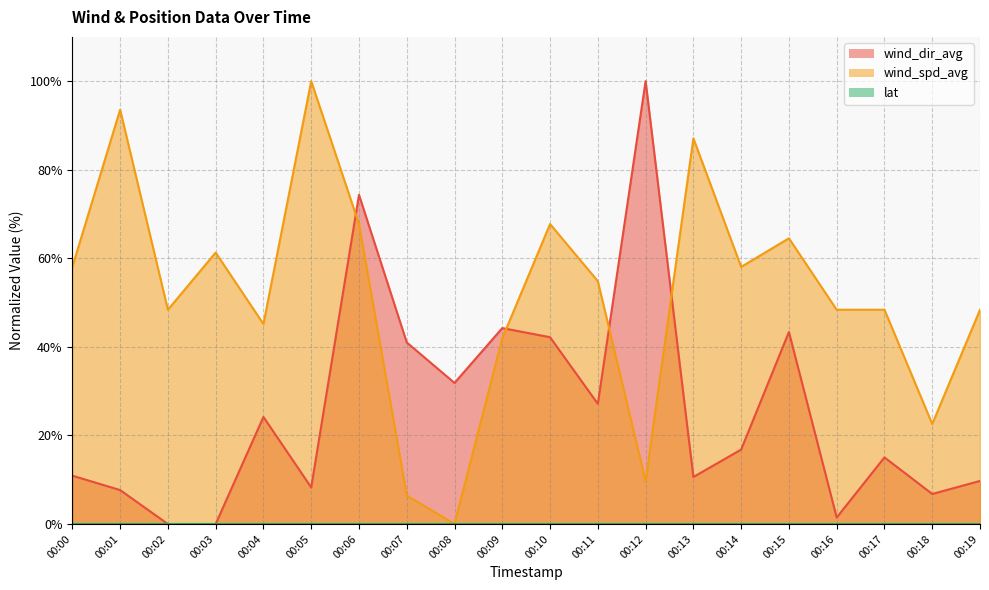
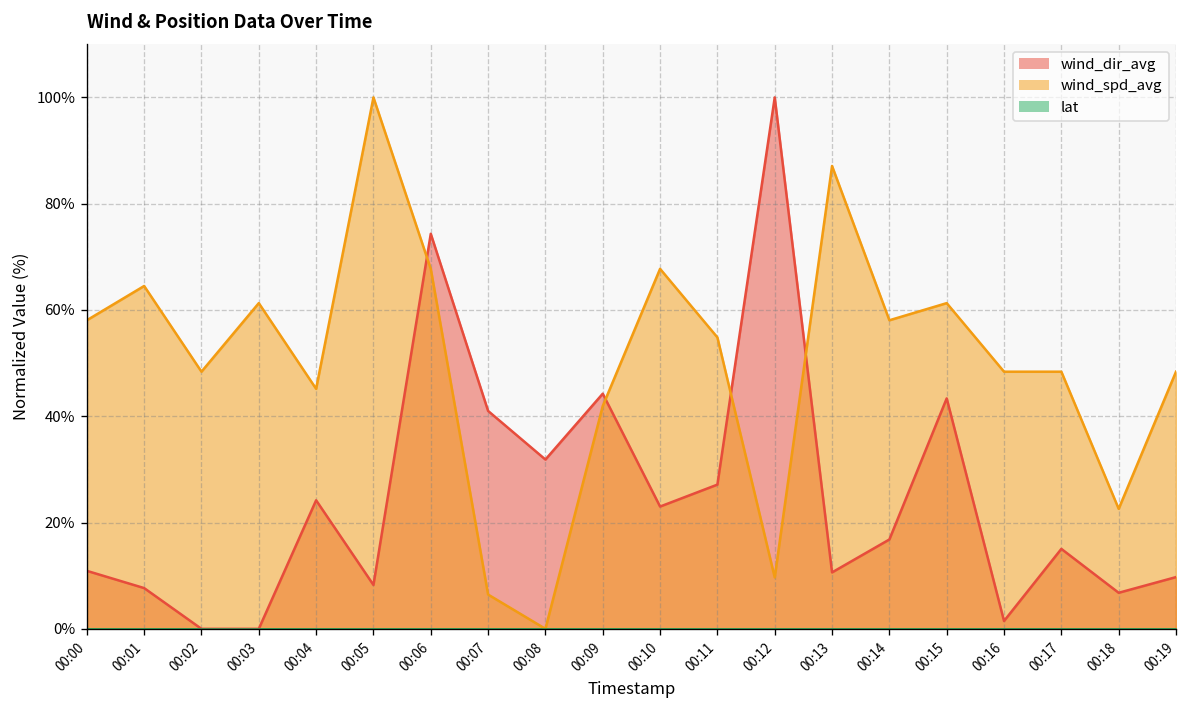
  {
    "wind_dir_avg": {
      "00:00": "11%",
      "00:01": "8%",
      "00:04": "24%",
      "00:05": "8%",
      "00:06": "74%",
      "00:07": "41%",
      "00:08": "32%",
      "00:09": "44%",
-     "00:10": "42%",
+     "00:10": "23%",
      "00:11": "27%",
      "00:12": "100%",
      "00:13": "11%",
      "00:14": "17%",
      "00:15": "43%",
      "00:16": "1%",
      "00:17": "15%",
      "00:18": "7%",
      "00:19": "10%"
    },
    "wind_spd_avg": {
      "00:00": "58%",
-     "00:01": "94%",
+     "00:01": "65%",
      "00:02": "48%",
      "00:03": "61%",
      "00:04": "45%",
      "00:05": "100%",
      "00:06": "68%",
      "00:07": "6%",
      "00:09": "42%",
      "00:10": "68%",
      "00:11": "55%",
      "00:12": "10%",
      "00:13": "87%",
      "00:14": "58%",
-     "00:15": "65%",
+     "00:15": "61%",
      "00:16": "48%",
      "00:17": "48%",
      "00:18": "23%",
      "00:19": "48%"
    },
    "lat": {
      "00:00": "0%",
      "00:01": "0%",
      "00:04": "0%",
      "00:05": "0%",
      "00:06": "0%",
      "00:07": "0%",
      "00:09": "0%",
      "00:10": "0%",
      "00:11": "0%",
      "00:12": "0%",
      "00:13": "0%",
      "00:14": "0%",
      "00:15": "0%",
      "00:16": "0%",
      "00:17": "0%",
      "00:18": "0%",
      "00:19": "0%"
    }
  }
